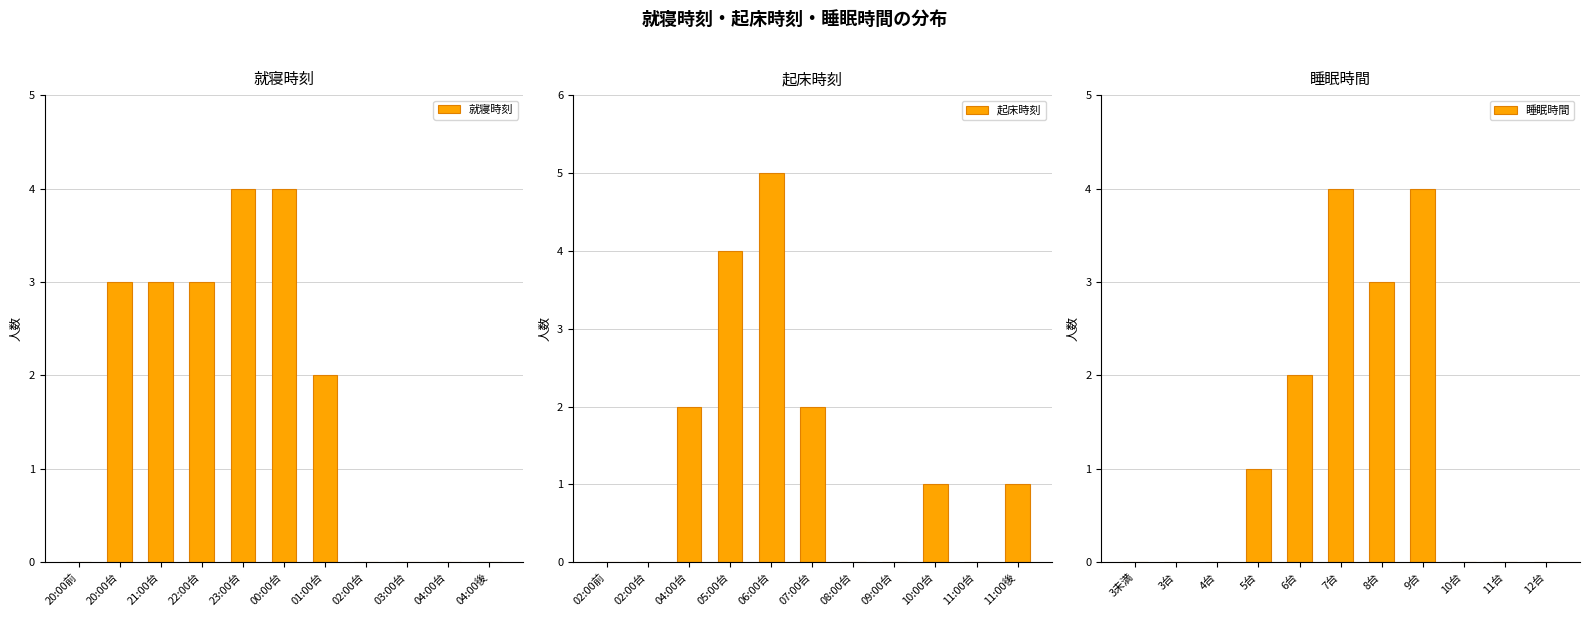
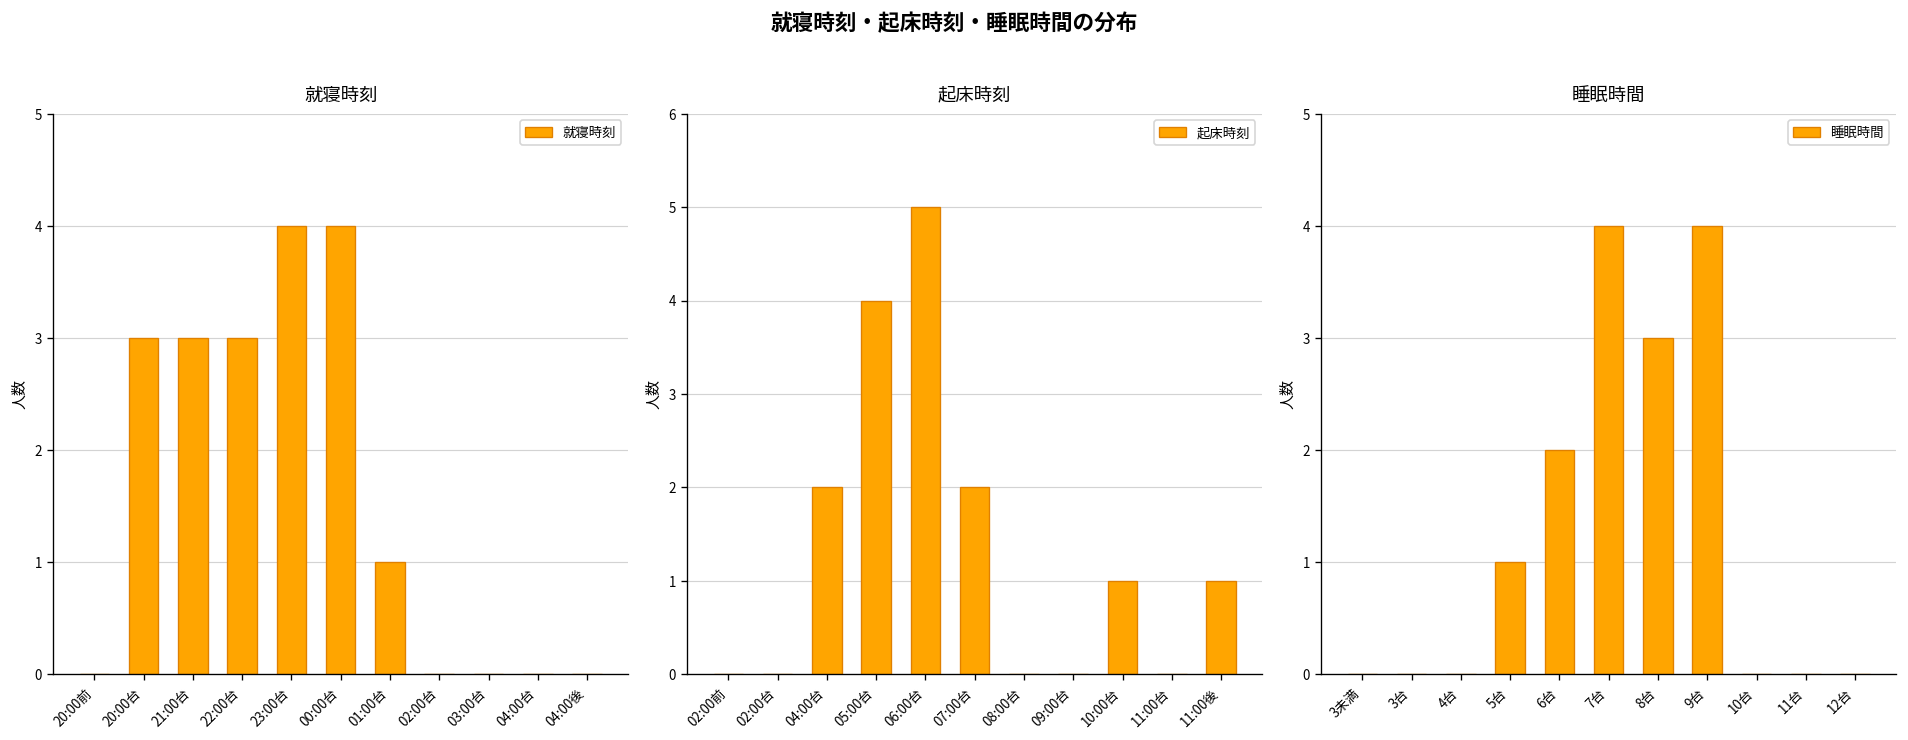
  {
    "就寝時刻": {
      "20:00前": 0,
      "20:00台": 3,
      "21:00台": 3,
      "22:00台": 3,
      "23:00台": 4,
      "00:00台": 4,
-     "01:00台": 2,
+     "01:00台": 1,
      "02:00台": 0,
      "03:00台": 0,
      "04:00台": 0,
      "04:00後": 0
    },
    "起床時刻": {
      "02:00前": 0.0,
      "02:00台": 0.0,
      "04:00台": 2.0,
      "05:00台": 4.0,
      "06:00台": 5.0,
      "07:00台": 2.0,
      "08:00台": 0.0,
      "09:00台": 0.0,
      "10:00台": 1.0,
      "11:00台": 0.0,
      "11:00後": 1.0
    },
    "睡眠時間": {
      "3未満": 0.0,
      "3台": 0.0,
      "4台": 0.0,
      "5台": 1.0,
      "6台": 2.0,
      "7台": 4.0,
      "8台": 3.0,
      "9台": 4.0,
      "10台": 0.0,
      "11台": 0.0,
      "12台": 0.0
    }
  }
